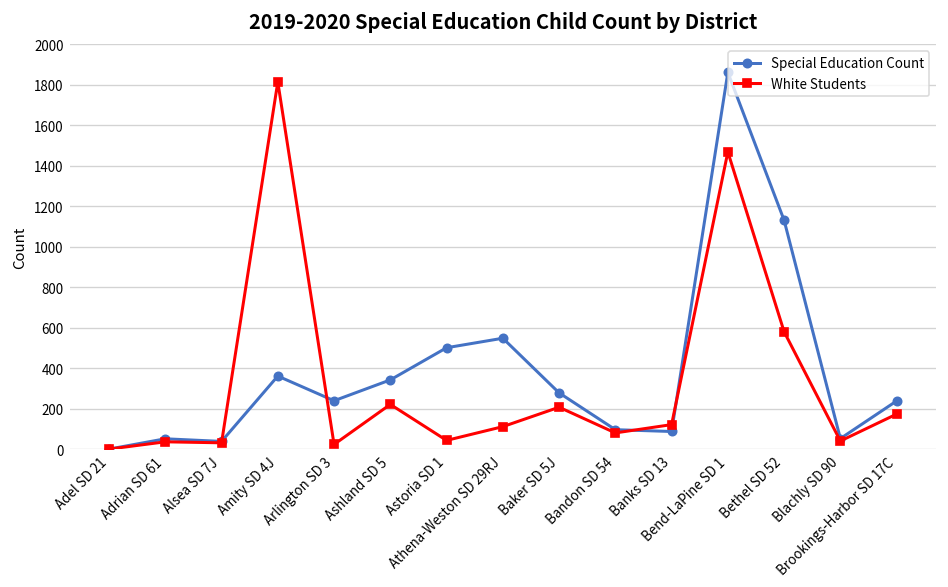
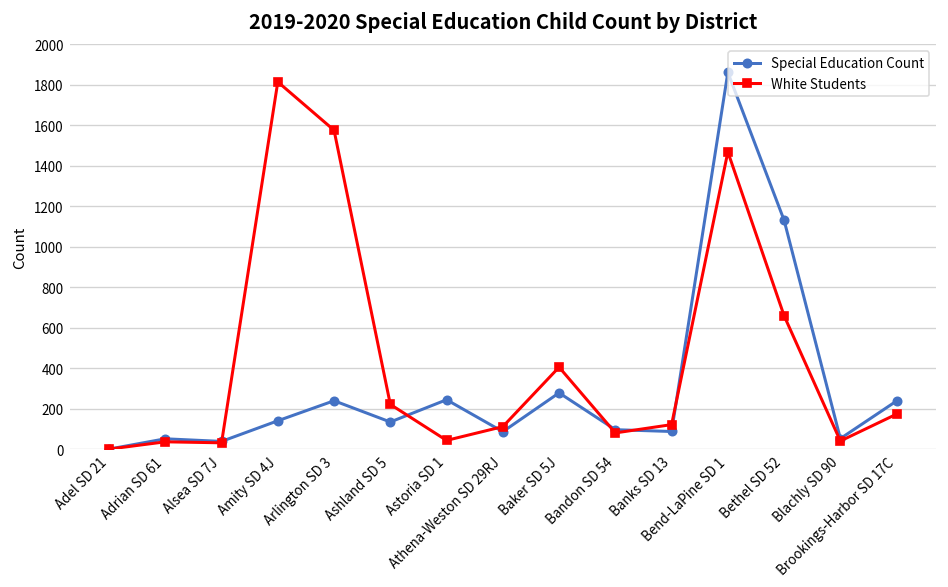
  {
    "Special Education Count": {
-     "Amity SD 4J": 360,
+     "Amity SD 4J": 140,
      "Arlington SD 3": 240,
-     "Ashland SD 5": 340,
-     "Astoria SD 1": 500,
-     "Athena-Weston SD 29RJ": 550,
+     "Ashland SD 5": 130,
+     "Astoria SD 1": 240,
+     "Athena-Weston SD 29RJ": 90,
      "Baker SD 5J": 280,
      "Bandon SD 54": 100,
      "Banks SD 13": 90,
      "Bend-LaPine SD 1": 1860,
      "Bethel SD 52": 1130,
      "Brookings-Harbor SD 17C": 240
    },
    "White Students": {
      "Amity SD 4J": 1820,
-     "Arlington SD 3": 20,
+     "Arlington SD 3": 1580,
      "Ashland SD 5": 220,
      "Astoria SD 1": 40,
      "Athena-Weston SD 29RJ": 110,
-     "Baker SD 5J": 210,
+     "Baker SD 5J": 410,
      "Bandon SD 54": 80,
      "Banks SD 13": 120,
      "Bend-LaPine SD 1": 1470,
-     "Bethel SD 52": 580,
+     "Bethel SD 52": 660,
      "Brookings-Harbor SD 17C": 170
    }
  }
